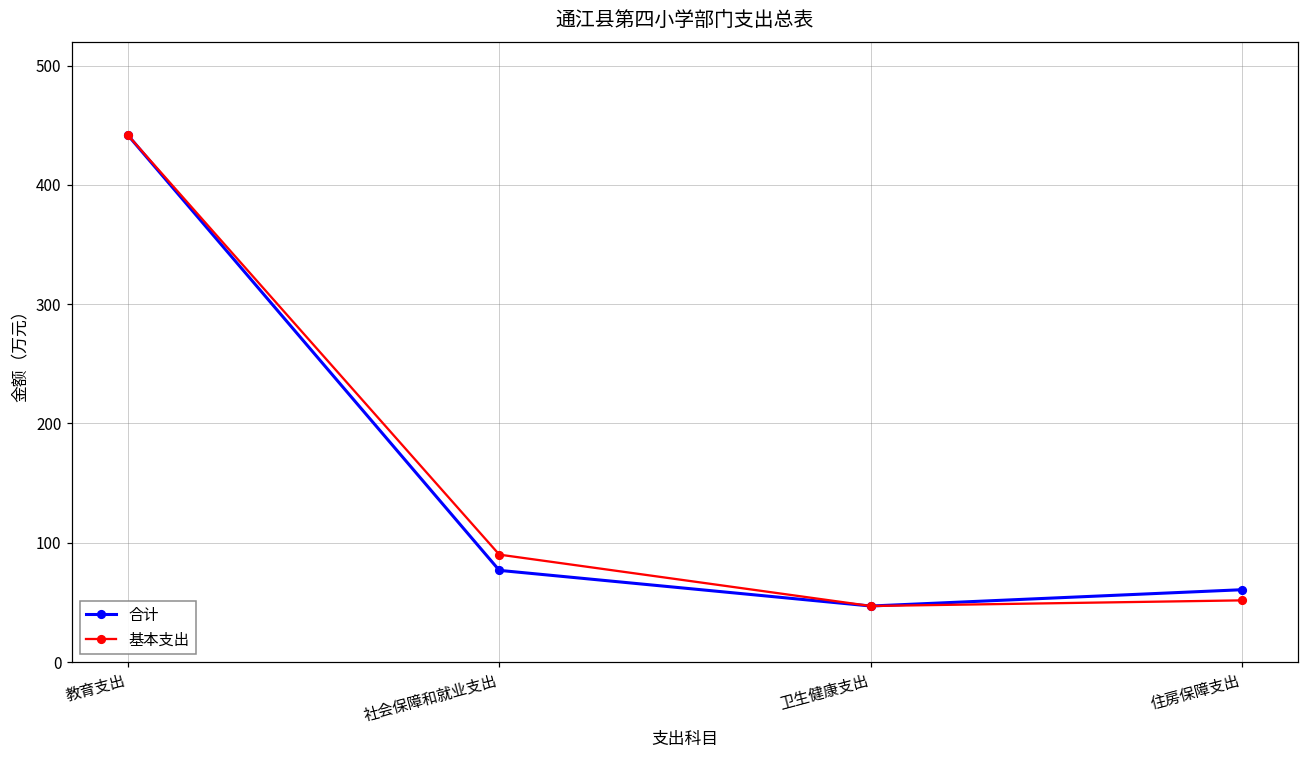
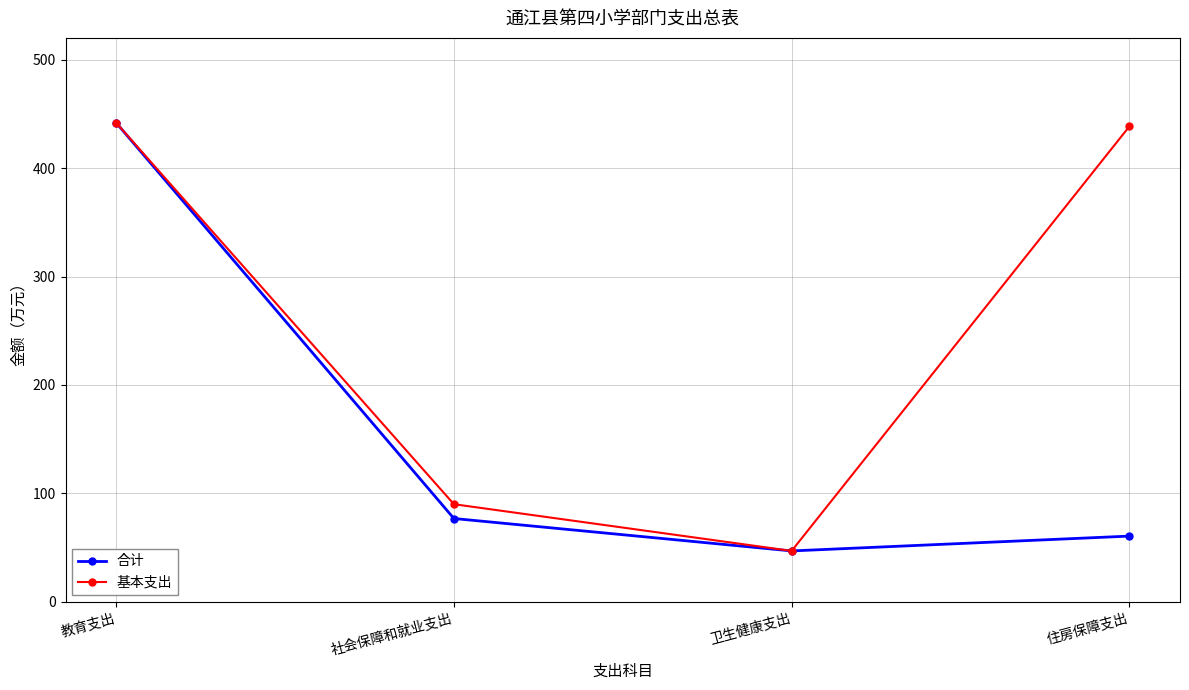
  {
    "合计": {
      "社会保障和就业支出": 77,
      "住房保障支出": 61
    },
    "基本支出": {
      "社会保障和就业支出": 90,
-     "住房保障支出": 52
+     "住房保障支出": 438
    }
  }
